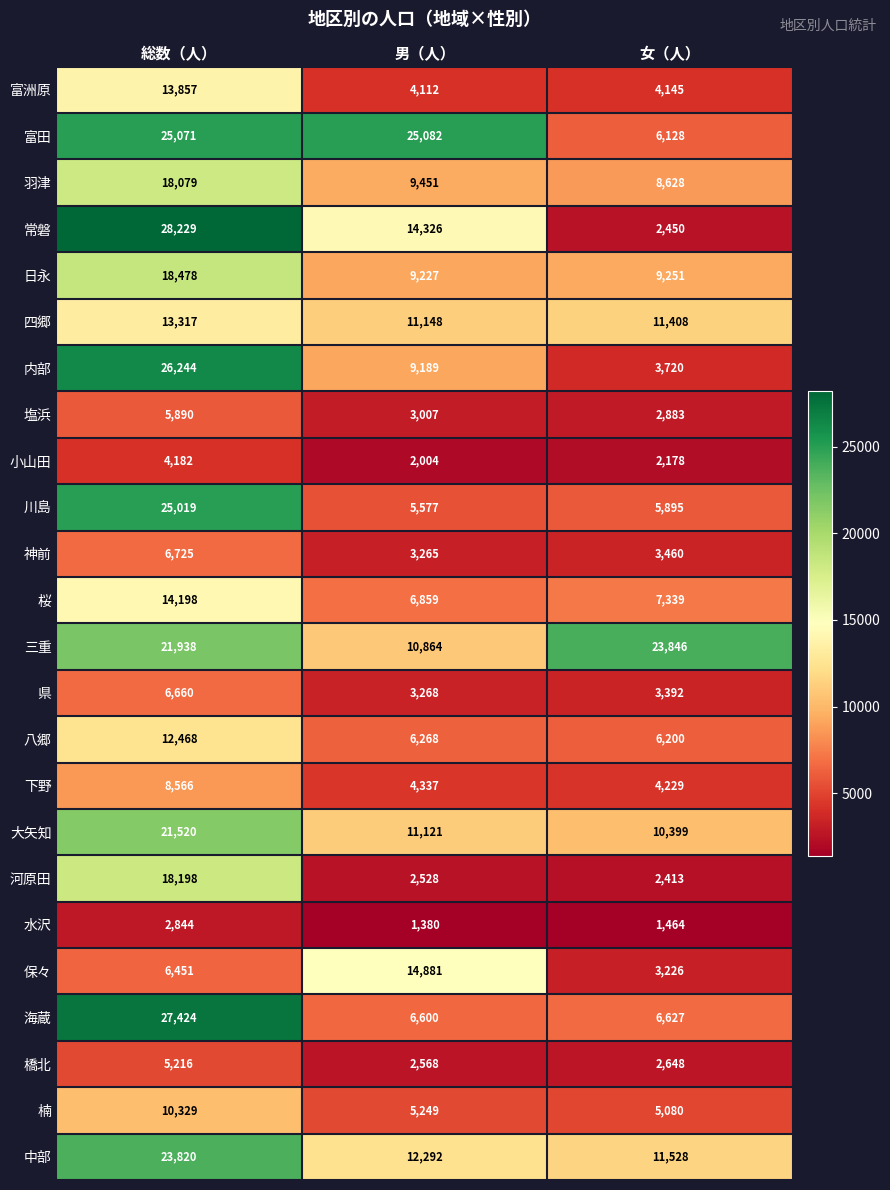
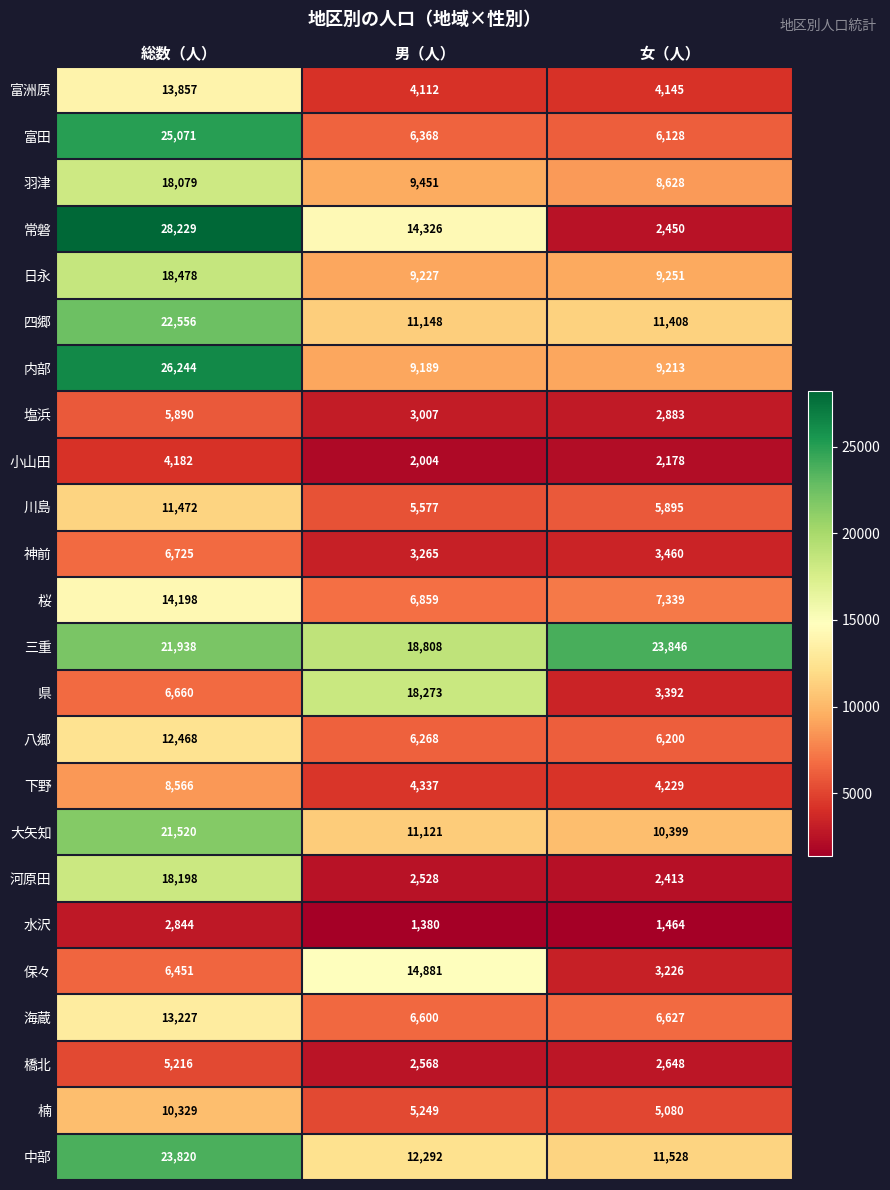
  {
    "富洲原": {
      "総数（人）": "13,857",
      "男（人）": "4,112",
      "女（人）": "4,145"
    },
    "富田": {
      "総数（人）": "25,071",
-     "男（人）": "25,082",
+     "男（人）": "6,368",
      "女（人）": "6,128"
    },
    "羽津": {
      "総数（人）": "18,079",
      "男（人）": "9,451",
      "女（人）": "8,628"
    },
    "常磐": {
      "総数（人）": "28,229",
      "男（人）": "14,326",
      "女（人）": "2,450"
    },
    "日永": {
      "総数（人）": "18,478",
      "男（人）": "9,227",
      "女（人）": "9,251"
    },
    "四郷": {
-     "総数（人）": "13,317",
+     "総数（人）": "22,556",
      "男（人）": "11,148",
      "女（人）": "11,408"
    },
    "内部": {
      "総数（人）": "26,244",
      "男（人）": "9,189",
-     "女（人）": "3,720"
+     "女（人）": "9,213"
    },
    "塩浜": {
      "総数（人）": "5,890",
      "男（人）": "3,007",
      "女（人）": "2,883"
    },
    "小山田": {
      "総数（人）": "4,182",
      "男（人）": "2,004",
      "女（人）": "2,178"
    },
    "川島": {
-     "総数（人）": "25,019",
+     "総数（人）": "11,472",
      "男（人）": "5,577",
      "女（人）": "5,895"
    },
    "神前": {
      "総数（人）": "6,725",
      "男（人）": "3,265",
      "女（人）": "3,460"
    },
    "桜": {
      "総数（人）": "14,198",
      "男（人）": "6,859",
      "女（人）": "7,339"
    },
    "三重": {
      "総数（人）": "21,938",
-     "男（人）": "10,864",
+     "男（人）": "18,808",
      "女（人）": "23,846"
    },
    "県": {
      "総数（人）": "6,660",
-     "男（人）": "3,268",
+     "男（人）": "18,273",
      "女（人）": "3,392"
    },
    "八郷": {
      "総数（人）": "12,468",
      "男（人）": "6,268",
      "女（人）": "6,200"
    },
    "下野": {
      "総数（人）": "8,566",
      "男（人）": "4,337",
      "女（人）": "4,229"
    },
    "大矢知": {
      "総数（人）": "21,520",
      "男（人）": "11,121",
      "女（人）": "10,399"
    },
    "河原田": {
      "総数（人）": "18,198",
      "男（人）": "2,528",
      "女（人）": "2,413"
    },
    "水沢": {
      "総数（人）": "2,844",
      "男（人）": "1,380",
      "女（人）": "1,464"
    },
    "保々": {
      "総数（人）": "6,451",
      "男（人）": "14,881",
      "女（人）": "3,226"
    },
    "海蔵": {
-     "総数（人）": "27,424",
+     "総数（人）": "13,227",
      "男（人）": "6,600",
      "女（人）": "6,627"
    },
    "橋北": {
      "総数（人）": "5,216",
      "男（人）": "2,568",
      "女（人）": "2,648"
    },
    "楠": {
      "総数（人）": "10,329",
      "男（人）": "5,249",
      "女（人）": "5,080"
    },
    "中部": {
      "総数（人）": "23,820",
      "男（人）": "12,292",
      "女（人）": "11,528"
    }
  }
